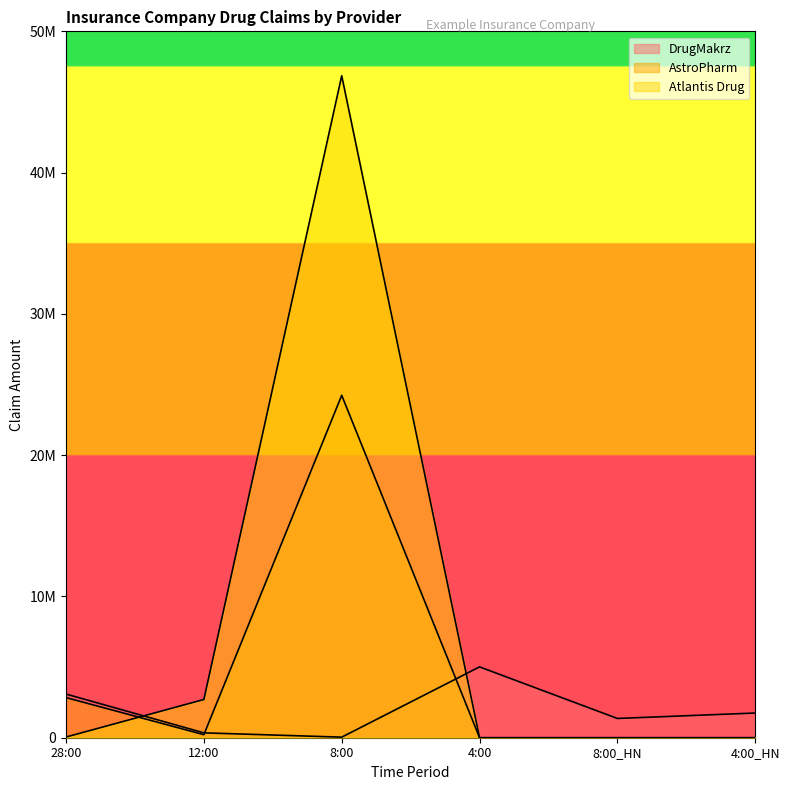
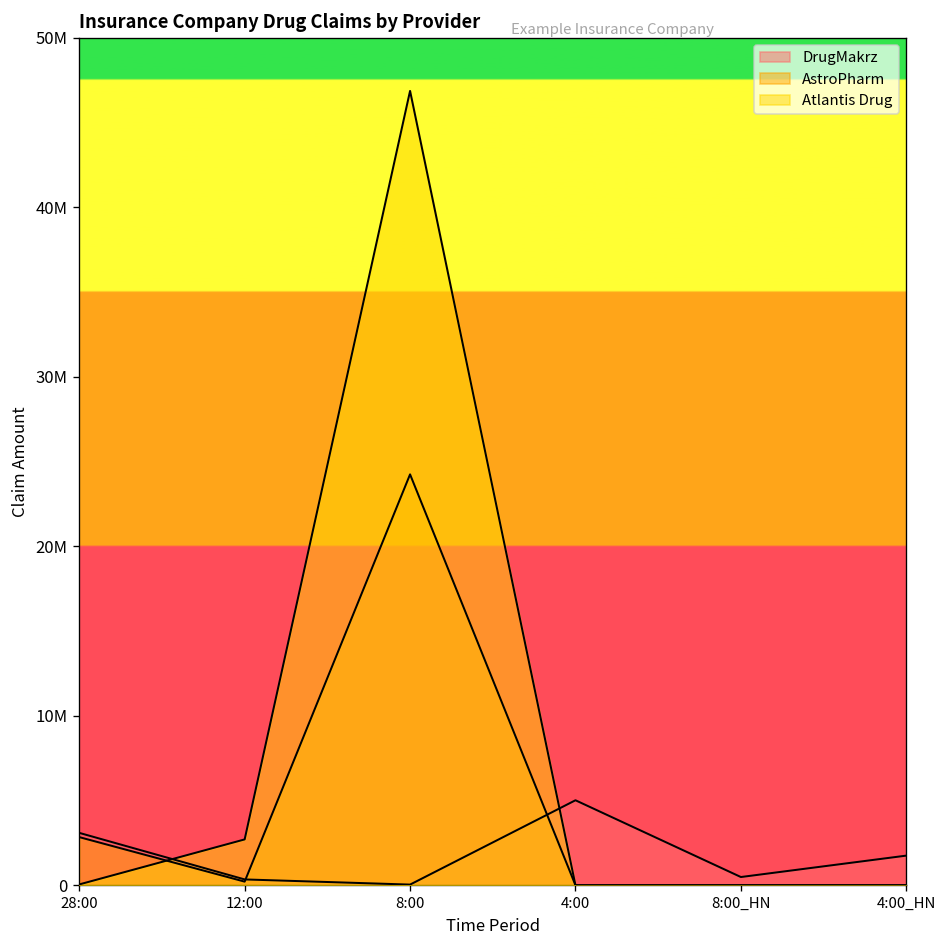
  {
    "DrugMakrz": {
      "28:00": 3100000,
      "8:00": 0,
      "4:00": 5000000,
-     "8:00_HN": 1400000,
+     "8:00_HN": 500000,
      "4:00_HN": 1700000
    }
  }
